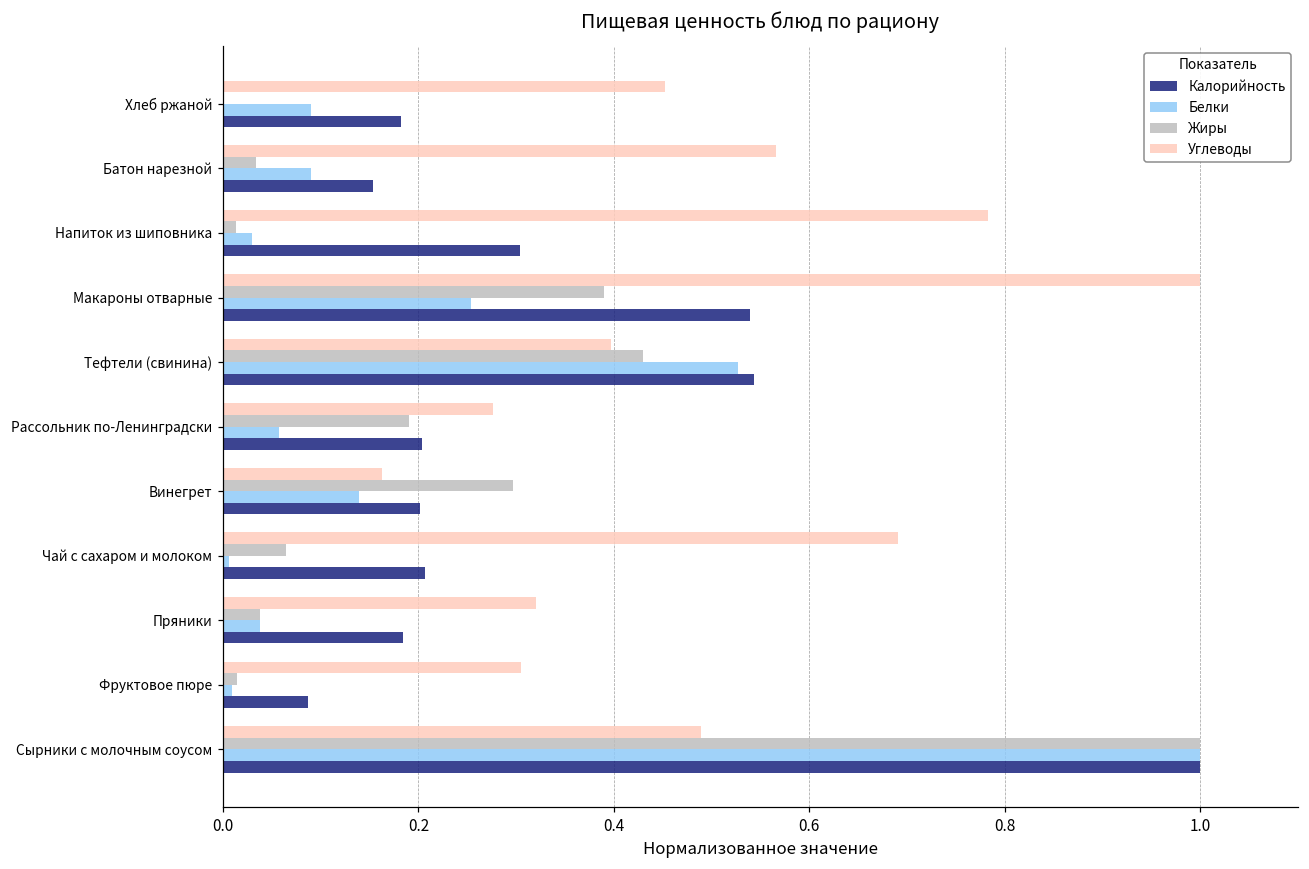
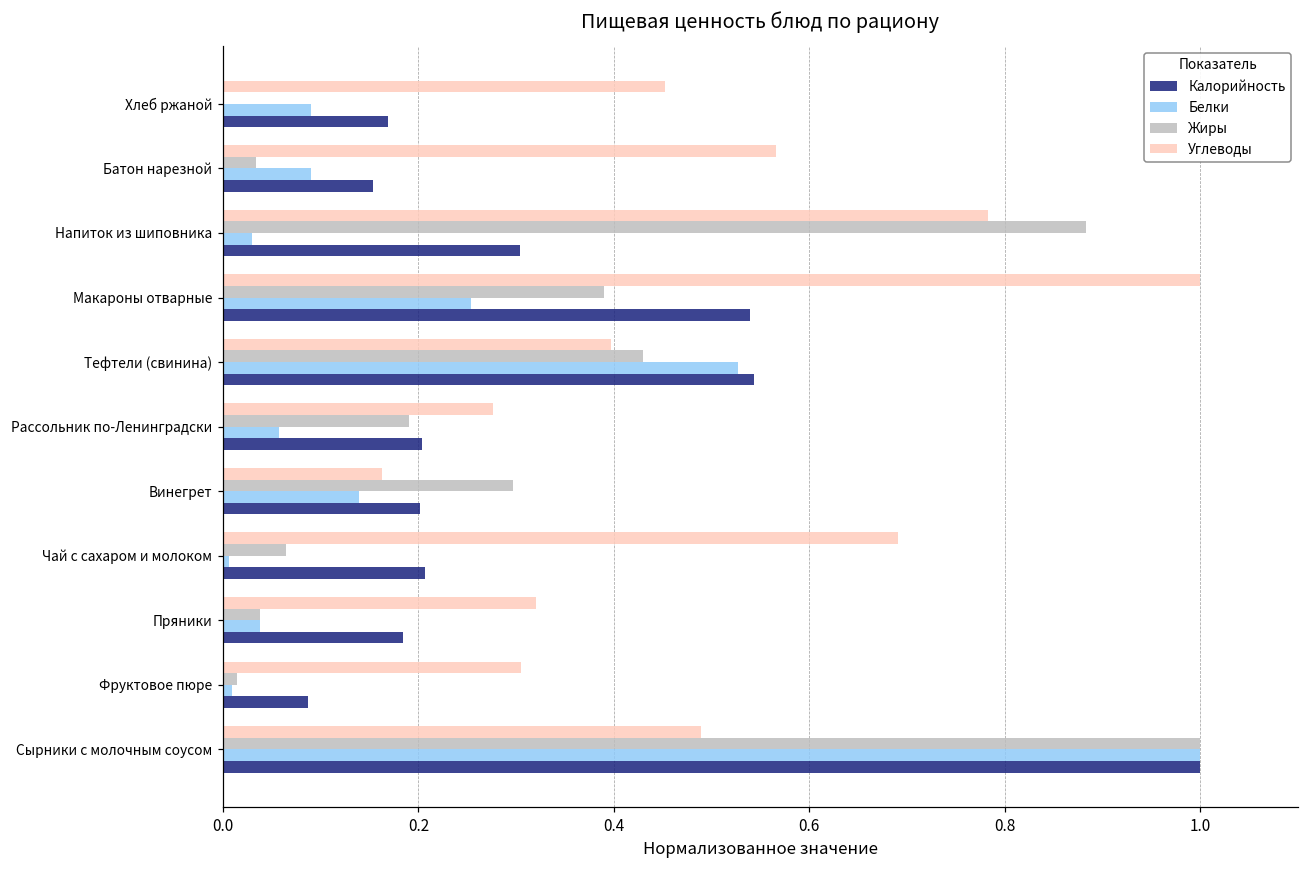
  {
    "Калорийность": {
-     "Хлеб ржаной": 0.18,
+     "Хлеб ржаной": 0.17,
      "Батон нарезной": 0.15,
      "Напиток из шиповника": 0.30,
      "Макароны отварные": 0.54,
      "Тефтели (свинина)": 0.54,
      "Рассольник по-Ленинградски": 0.20,
      "Винегрет": 0.20,
      "Чай с сахаром и молоком": 0.21,
      "Пряники": 0.18,
      "Фруктовое пюре": 0.09,
      "Сырники с молочным соусом": 1.00
    },
    "Белки": {
      "Хлеб ржаной": 0.09,
      "Батон нарезной": 0.09,
      "Напиток из шиповника": 0.03,
      "Макароны отварные": 0.25,
      "Тефтели (свинина)": 0.53,
      "Рассольник по-Ленинградски": 0.06,
      "Винегрет": 0.14,
      "Чай с сахаром и молоком": 0.01,
      "Пряники": 0.04,
      "Фруктовое пюре": 0.01,
      "Сырники с молочным соусом": 1.00
    },
    "Жиры": {
      "Хлеб ржаной": 0.00,
      "Батон нарезной": 0.03,
-     "Напиток из шиповника": 0.01,
+     "Напиток из шиповника": 0.88,
      "Макароны отварные": 0.39,
      "Тефтели (свинина)": 0.43,
      "Рассольник по-Ленинградски": 0.19,
      "Винегрет": 0.30,
      "Чай с сахаром и молоком": 0.06,
      "Пряники": 0.04,
      "Фруктовое пюре": 0.01,
      "Сырники с молочным соусом": 1.00
    },
    "Углеводы": {
      "Хлеб ржаной": 0.45,
      "Батон нарезной": 0.57,
      "Напиток из шиповника": 0.78,
      "Макароны отварные": 1.00,
      "Тефтели (свинина)": 0.40,
      "Рассольник по-Ленинградски": 0.28,
      "Винегрет": 0.16,
      "Чай с сахаром и молоком": 0.69,
      "Пряники": 0.32,
      "Фруктовое пюре": 0.31,
      "Сырники с молочным соусом": 0.49
    }
  }
